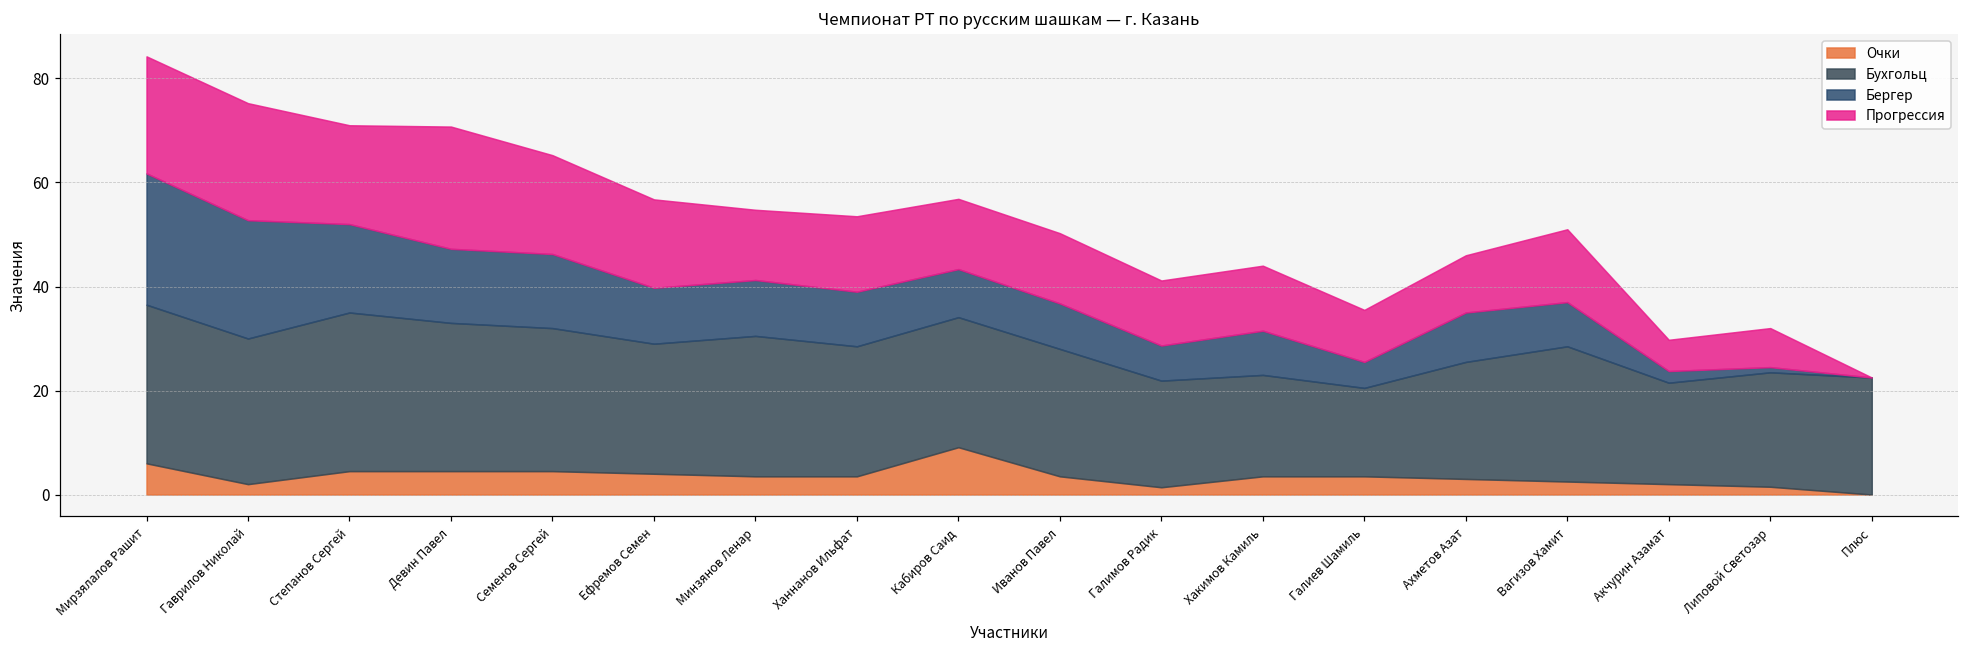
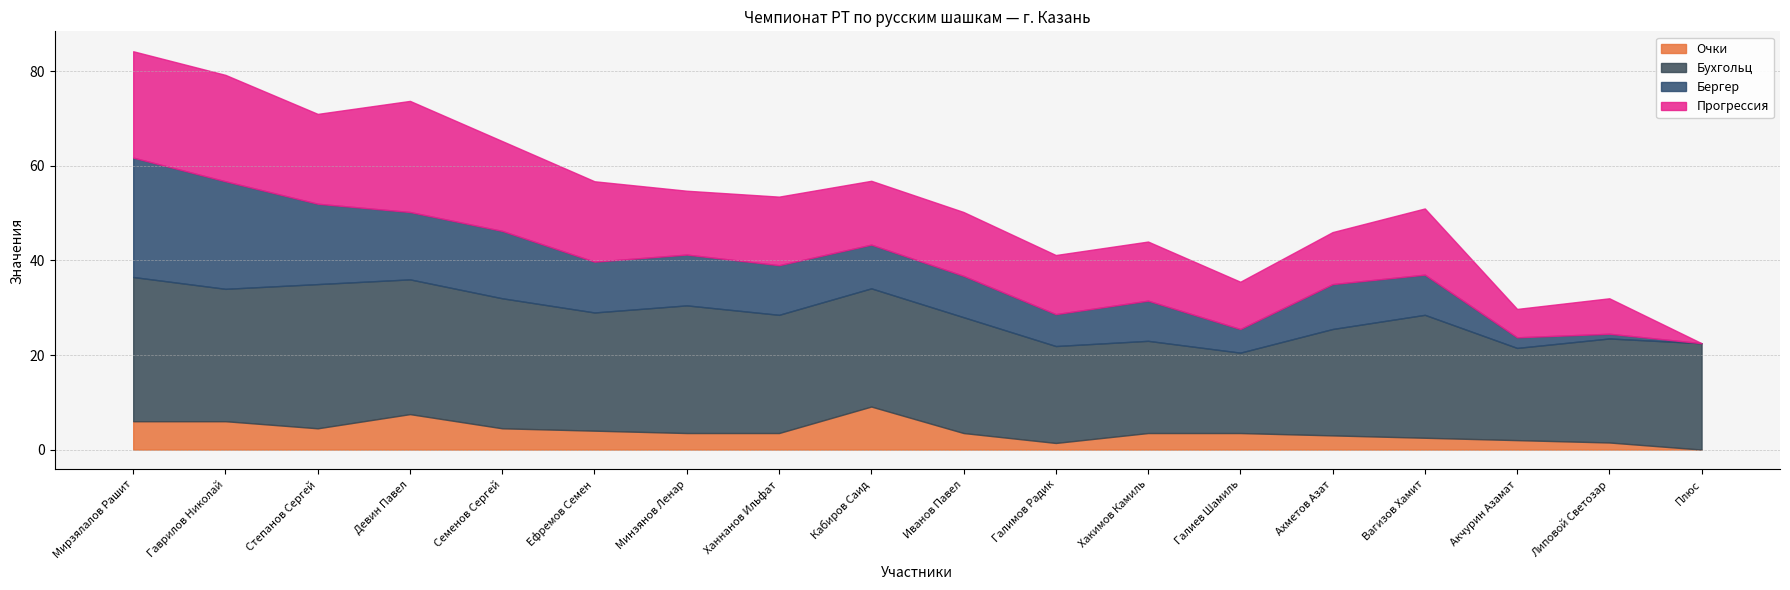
  {
    "Очки": {
      "Мирзялалов Рашит": 6,
-     "Гаврилов Николай": 2,
+     "Гаврилов Николай": 6,
      "Степанов Сергей": 5,
-     "Девин Павел": 5,
+     "Девин Павел": 8,
      "Семенов Сергей": 5,
      "Ефремов Семен": 4,
      "Минзянов Ленар": 4,
      "Ханнанов Ильфат": 4,
      "Кабиров Саид": 9,
      "Иванов Павел": 4,
      "Галимов Радик": 1,
      "Хакимов Камиль": 4,
      "Галиев Шамиль": 4,
      "Ахметов Азат": 3,
      "Вагизов Хамит": 3,
      "Акчурин Азамат": 2,
      "Липовой Светозар": 2,
      "Плюс": 0
    },
    "Прогрессия": {
      "Мирзялалов Рашит": 23,
      "Гаврилов Николай": 23,
      "Степанов Сергей": 19,
      "Девин Павел": 24,
      "Семенов Сергей": 19,
      "Ефремов Семен": 17,
      "Минзянов Ленар": 14,
      "Ханнанов Ильфат": 15,
      "Кабиров Саид": 14,
      "Иванов Павел": 14,
      "Галимов Радик": 13,
      "Хакимов Камиль": 13,
      "Галиев Шамиль": 10,
      "Ахметов Азат": 11,
      "Вагизов Хамит": 14,
      "Акчурин Азамат": 6,
      "Липовой Светозар": 8
    }
  }
